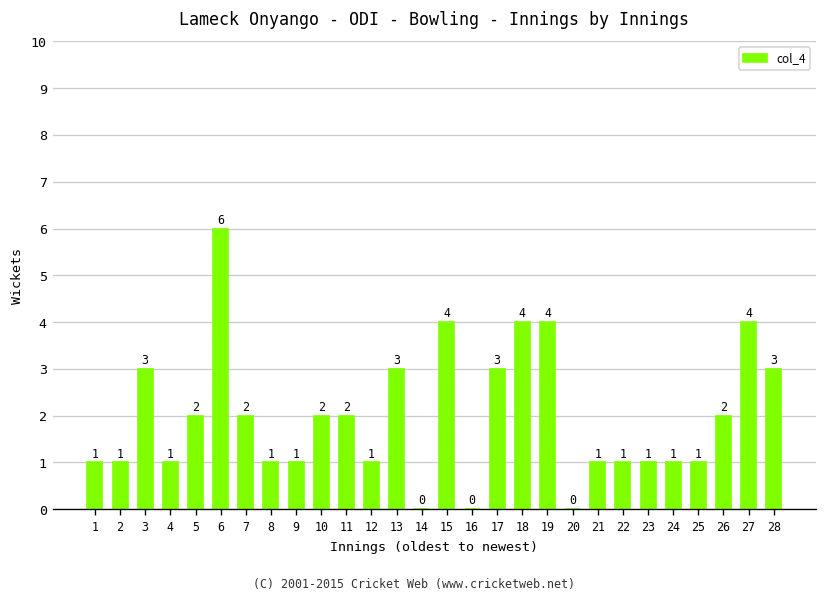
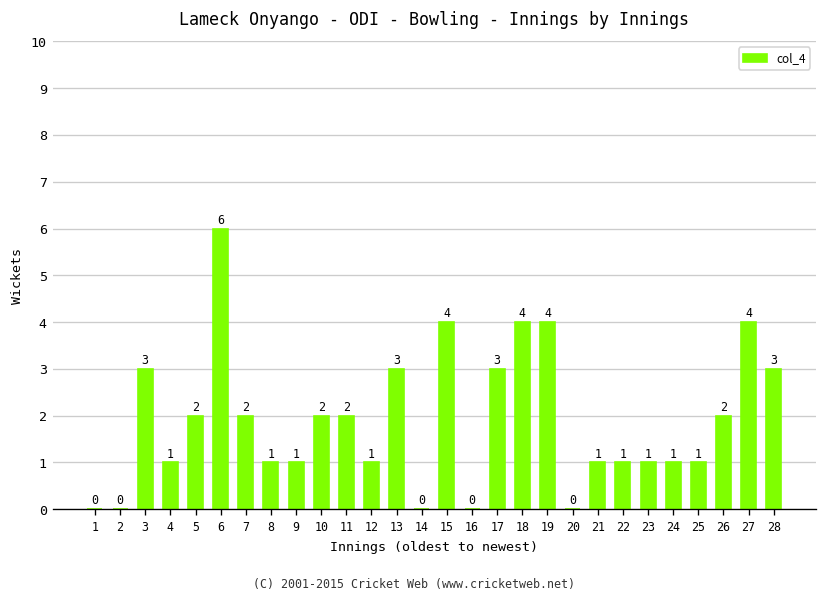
  {
-   "1": 1,
-   "2": 1,
+   "1": 0,
+   "2": 0,
    "3": 3,
    "4": 1,
    "5": 2,
    "6": 6,
    "7": 2,
    "8": 1,
    "9": 1,
    "10": 2,
    "11": 2,
    "12": 1,
    "13": 3,
    "14": 0,
    "15": 4,
    "16": 0,
    "17": 3,
    "18": 4,
    "19": 4,
    "20": 0,
    "21": 1,
    "22": 1,
    "23": 1,
    "24": 1,
    "25": 1,
    "26": 2,
    "27": 4,
    "28": 3
  }
